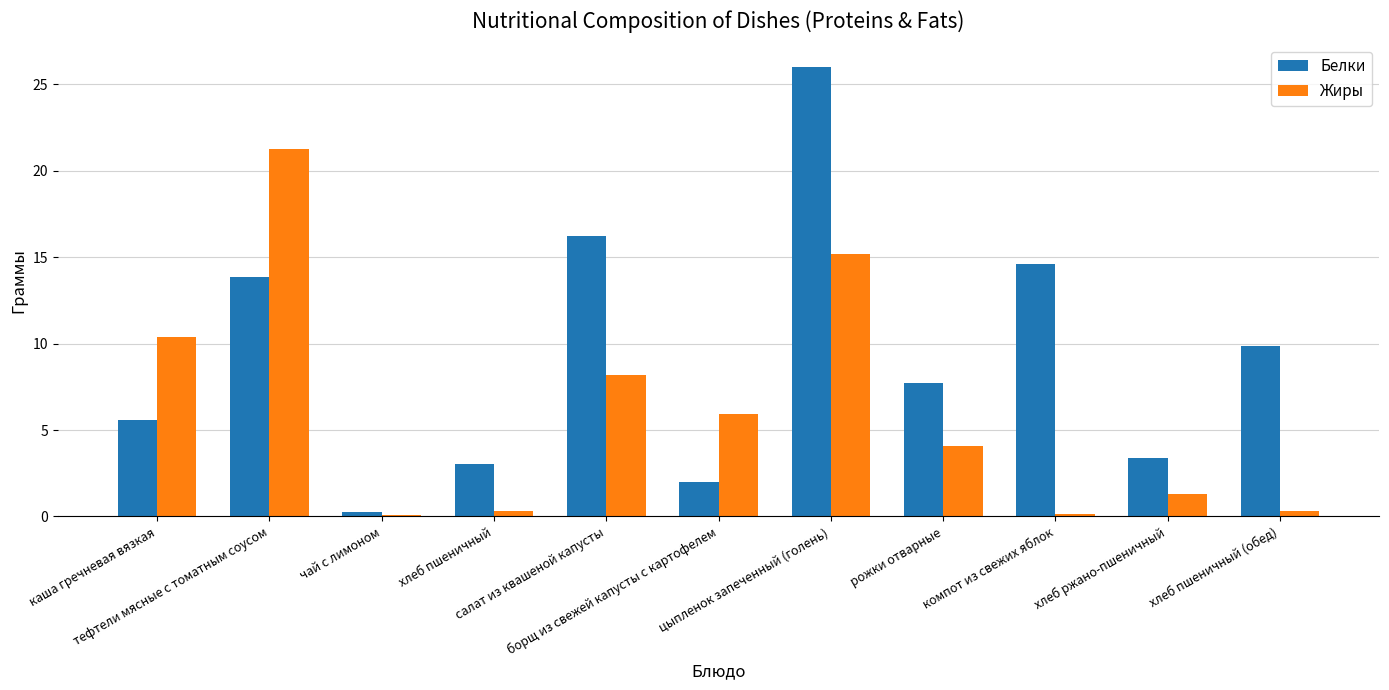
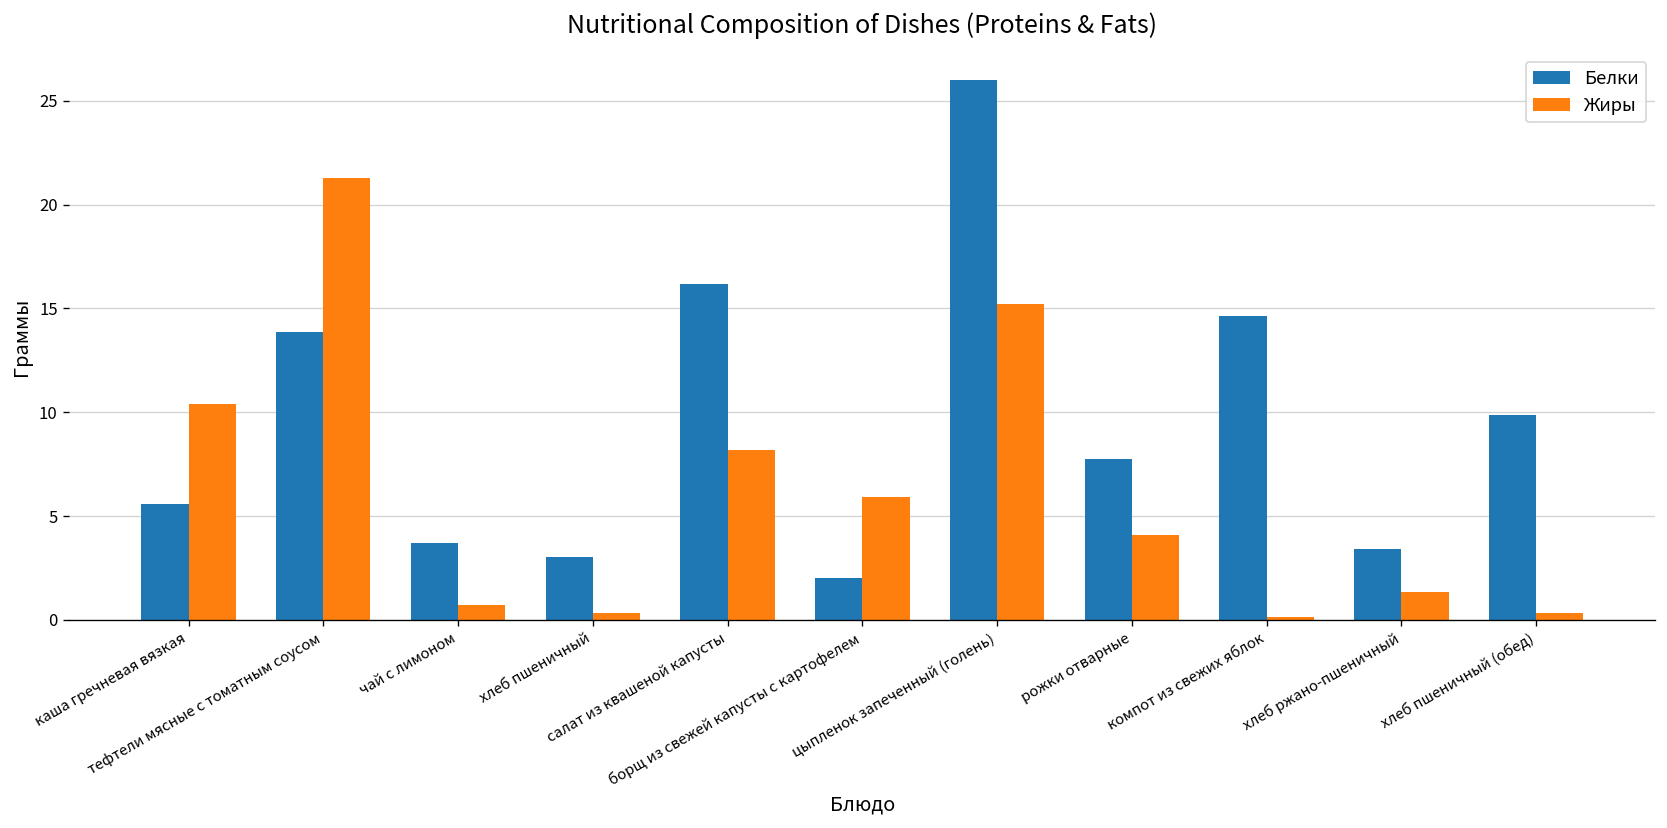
  {
    "Белки": {
      "каша гречневая вязкая": 5.6,
      "тефтели мясные с томатным соусом": 13.9,
-     "чай с лимоном": 0.2,
+     "чай с лимоном": 3.7,
      "хлеб пшеничный": 3.0,
      "салат из квашеной капусты": 16.2,
      "борщ из свежей капусты с картофелем": 2.0,
      "цыпленок запеченный (голень)": 26.0,
      "рожки отварные": 7.7,
      "компот из свежих яблок": 14.6,
      "хлеб ржано-пшеничный": 3.4,
      "хлеб пшеничный (обед)": 9.9
    },
    "Жиры": {
      "каша гречневая вязкая": 10.4,
      "тефтели мясные с томатным соусом": 21.3,
-     "чай с лимоном": 0.1,
+     "чай с лимоном": 0.7,
      "хлеб пшеничный": 0.3,
      "салат из квашеной капусты": 8.2,
      "борщ из свежей капусты с картофелем": 5.9,
      "цыпленок запеченный (голень)": 15.2,
      "рожки отварные": 4.1,
      "хлеб ржано-пшеничный": 1.3,
      "хлеб пшеничный (обед)": 0.3
    }
  }
